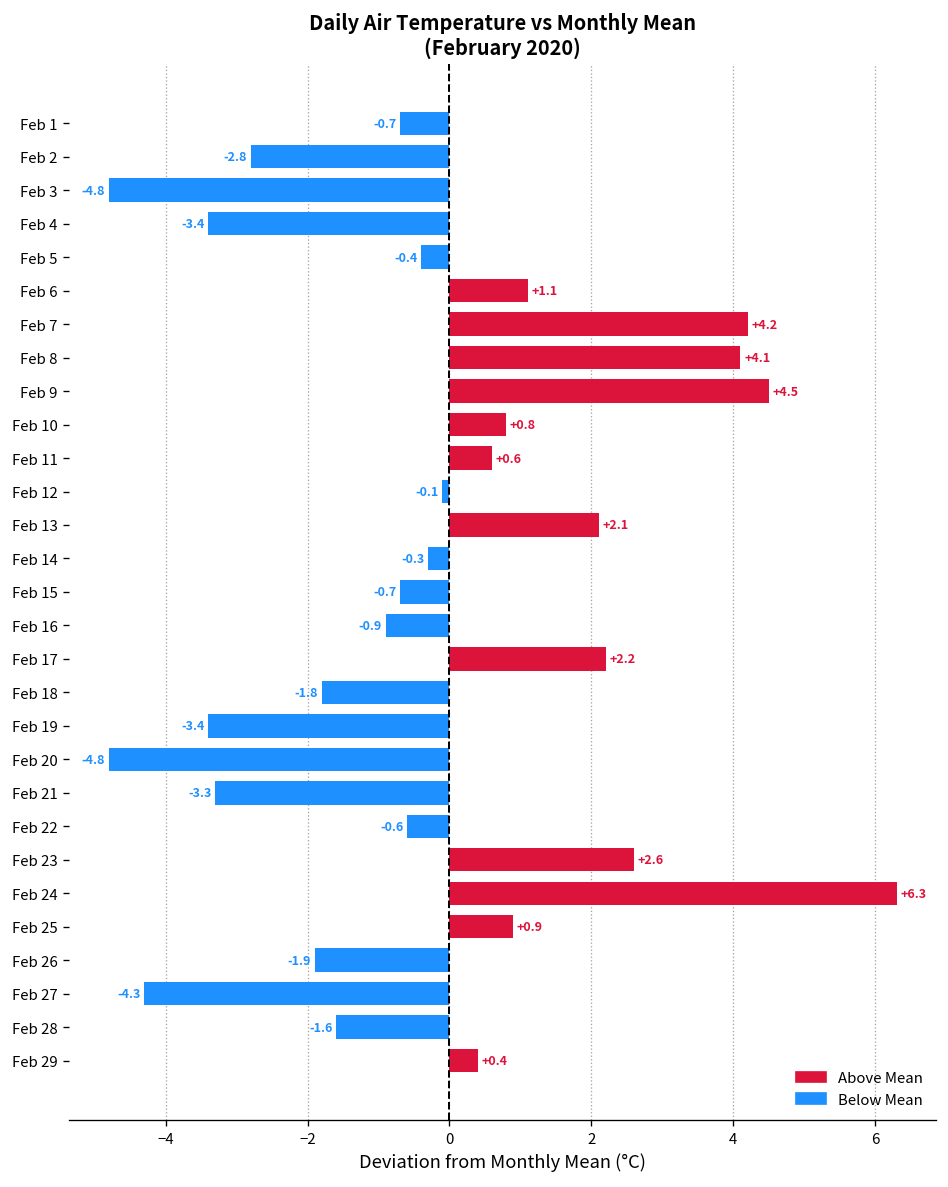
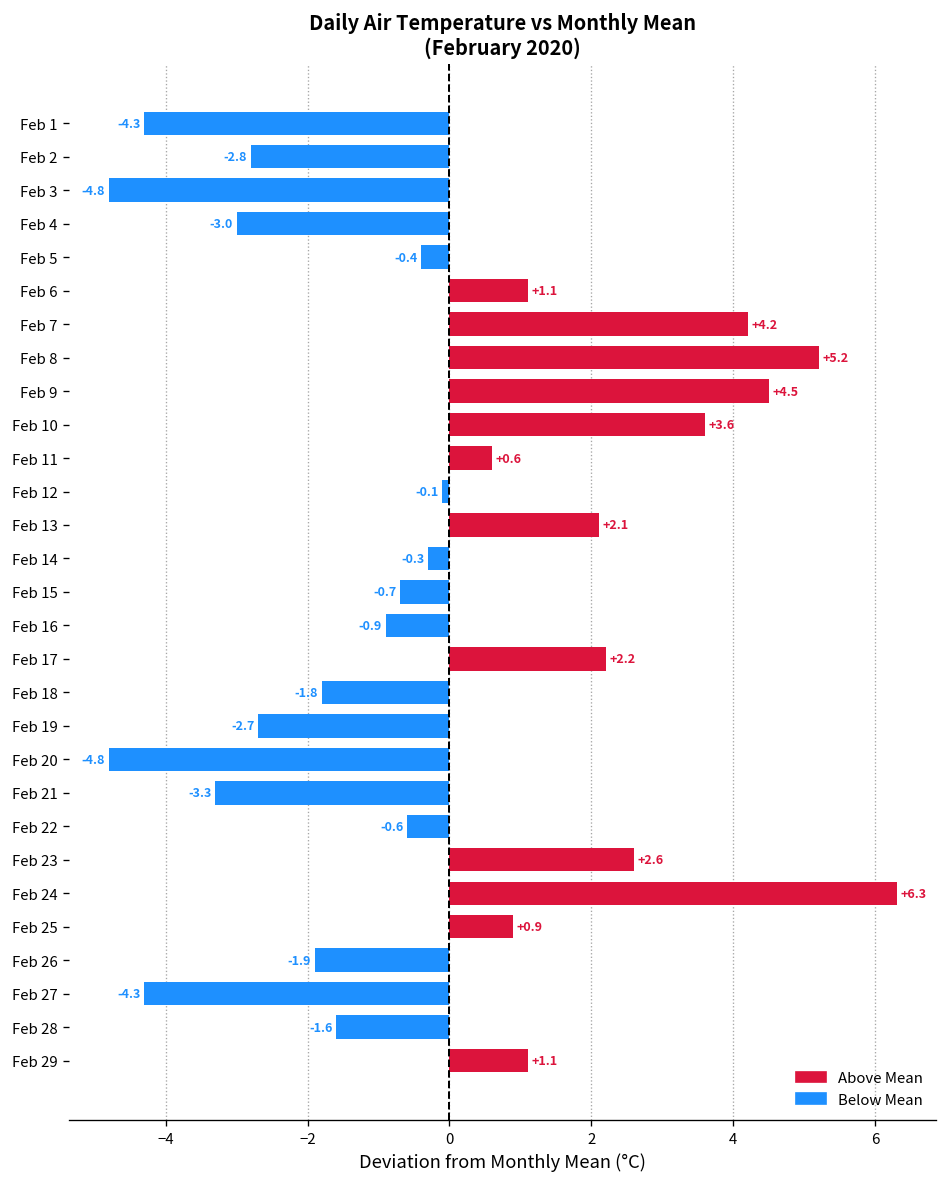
  {
-   "Feb 1": "-0.7",
+   "Feb 1": "-4.3",
    "Feb 2": "-2.8",
    "Feb 3": "-4.8",
-   "Feb 4": "-3.4",
+   "Feb 4": "-3.0",
    "Feb 5": "-0.4",
    "Feb 6": "+1.1",
    "Feb 7": "+4.2",
-   "Feb 8": "+4.1",
+   "Feb 8": "+5.2",
    "Feb 9": "+4.5",
-   "Feb 10": "+0.8",
+   "Feb 10": "+3.6",
    "Feb 11": "+0.6",
    "Feb 12": "-0.1",
    "Feb 13": "+2.1",
    "Feb 14": "-0.3",
    "Feb 15": "-0.7",
    "Feb 16": "-0.9",
    "Feb 17": "+2.2",
    "Feb 18": "-1.8",
-   "Feb 19": "-3.4",
+   "Feb 19": "-2.7",
    "Feb 20": "-4.8",
    "Feb 21": "-3.3",
    "Feb 22": "-0.6",
    "Feb 23": "+2.6",
    "Feb 24": "+6.3",
    "Feb 25": "+0.9",
    "Feb 26": "-1.9",
    "Feb 27": "-4.3",
    "Feb 28": "-1.6",
-   "Feb 29": "+0.4"
+   "Feb 29": "+1.1"
  }
